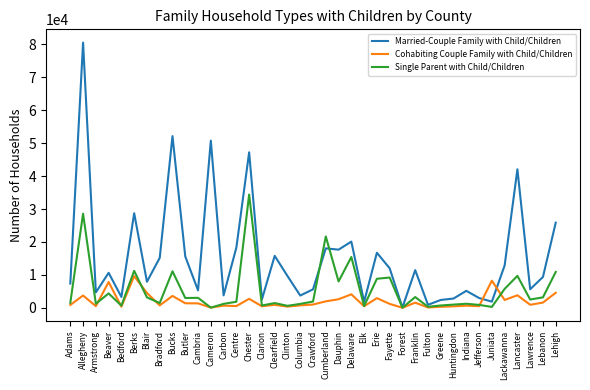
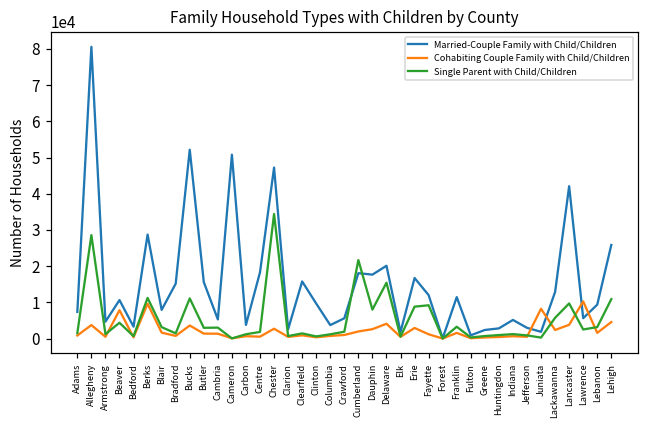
  {
    "Married-Couple Family with Child/Children": {
      "Adams": 7000,
      "Allegheny": 81000,
      "Armstrong": 5000,
      "Beaver": 11000,
      "Bedford": 3000,
      "Berks": 29000,
      "Blair": 8000,
      "Bradford": 15000,
      "Bucks": 52000,
      "Butler": 16000,
      "Cambria": 5000,
      "Cameron": 51000,
      "Carbon": 4000,
      "Centre": 18000,
      "Chester": 47000,
      "Clarion": 3000,
      "Clearfield": 16000,
      "Clinton": 10000,
      "Columbia": 4000,
      "Crawford": 6000,
      "Cumberland": 18000,
      "Dauphin": 18000,
      "Delaware": 20000,
      "Elk": 2000,
      "Erie": 17000,
      "Fayette": 12000,
      "Franklin": 11000,
      "Greene": 2000,
      "Huntingdon": 3000,
      "Indiana": 5000,
      "Jefferson": 3000,
      "Juniata": 2000,
      "Lackawanna": 13000,
      "Lancaster": 42000,
      "Lawrence": 6000,
      "Lebanon": 9000,
      "Lehigh": 26000
    },
    "Cohabiting Couple Family with Child/Children": {
      "Allegheny": 4000,
      "Beaver": 8000,
      "Berks": 10000,
-     "Blair": 5000,
+     "Blair": 2000,
      "Bucks": 4000,
      "Butler": 1000,
      "Cambria": 1000,
      "Centre": 1000,
      "Chester": 3000,
      "Crawford": 1000,
      "Cumberland": 2000,
      "Dauphin": 3000,
      "Delaware": 4000,
      "Erie": 3000,
      "Fayette": 1000,
      "Franklin": 2000,
      "Juniata": 8000,
      "Lackawanna": 2000,
      "Lancaster": 4000,
-     "Lawrence": 1000,
+     "Lawrence": 10000,
      "Lebanon": 2000,
      "Lehigh": 5000
    },
    "Single Parent with Child/Children": {
      "Allegheny": 29000,
      "Beaver": 4000,
      "Berks": 11000,
      "Blair": 3000,
      "Bucks": 11000,
      "Butler": 3000,
      "Cambria": 3000,
      "Centre": 2000,
      "Chester": 34000,
      "Crawford": 2000,
      "Cumberland": 22000,
      "Dauphin": 8000,
      "Delaware": 15000,
      "Erie": 9000,
      "Fayette": 9000,
      "Franklin": 3000,
      "Juniata": 0,
      "Lackawanna": 6000,
      "Lancaster": 10000,
      "Lawrence": 3000,
      "Lebanon": 3000,
      "Lehigh": 11000
    }
  }
